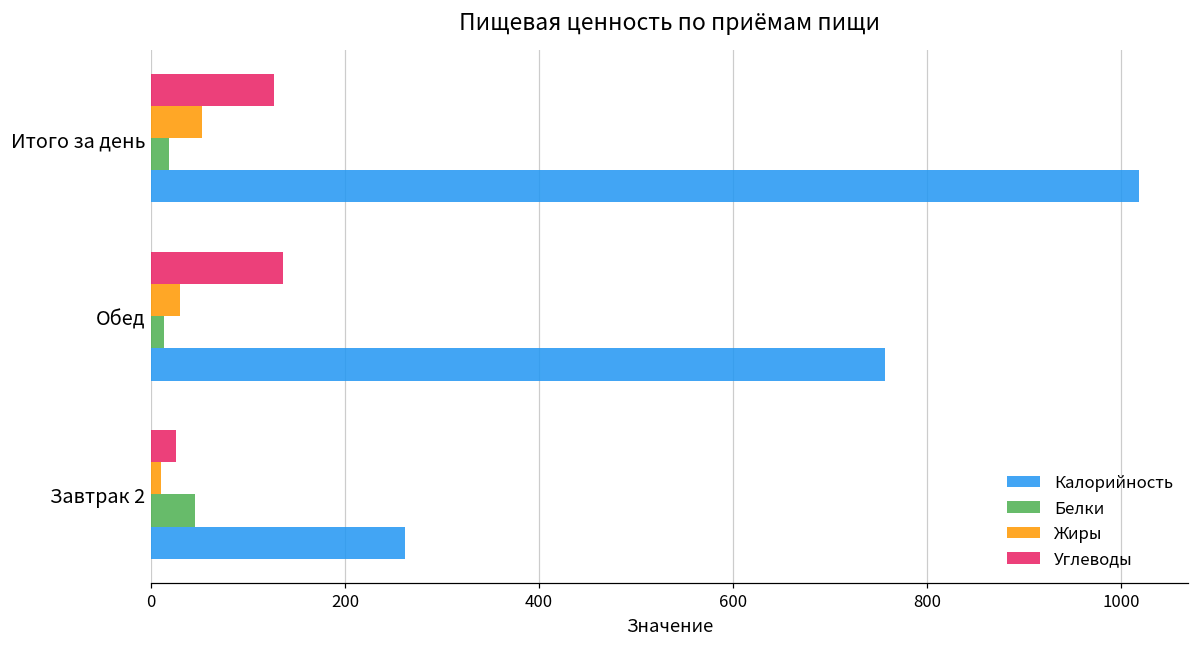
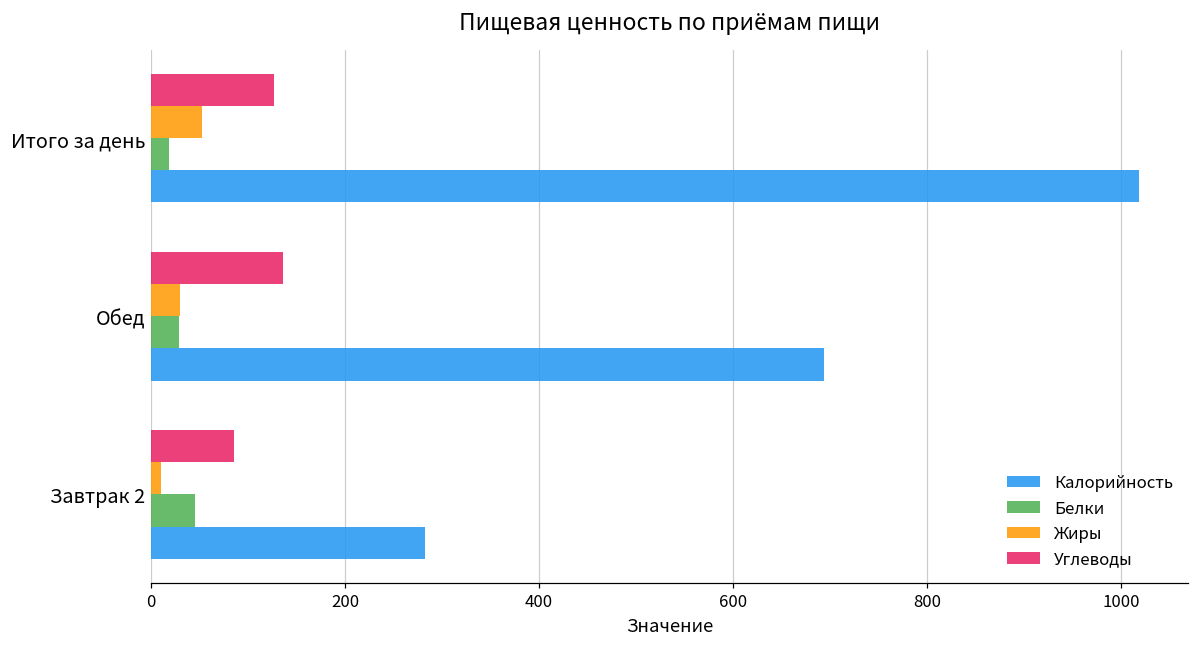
  {
    "Калорийность": {
      "Итого за день": 1020,
-     "Обед": 760,
-     "Завтрак 2": 260
+     "Обед": 690,
+     "Завтрак 2": 280
    },
    "Белки": {
      "Итого за день": 20,
-     "Обед": 10,
+     "Обед": 30,
      "Завтрак 2": 50
    },
    "Жиры": {
      "Итого за день": 50,
      "Обед": 30,
      "Завтрак 2": 10
    },
    "Углеводы": {
      "Итого за день": 130,
      "Обед": 140,
-     "Завтрак 2": 30
+     "Завтрак 2": 90
    }
  }
